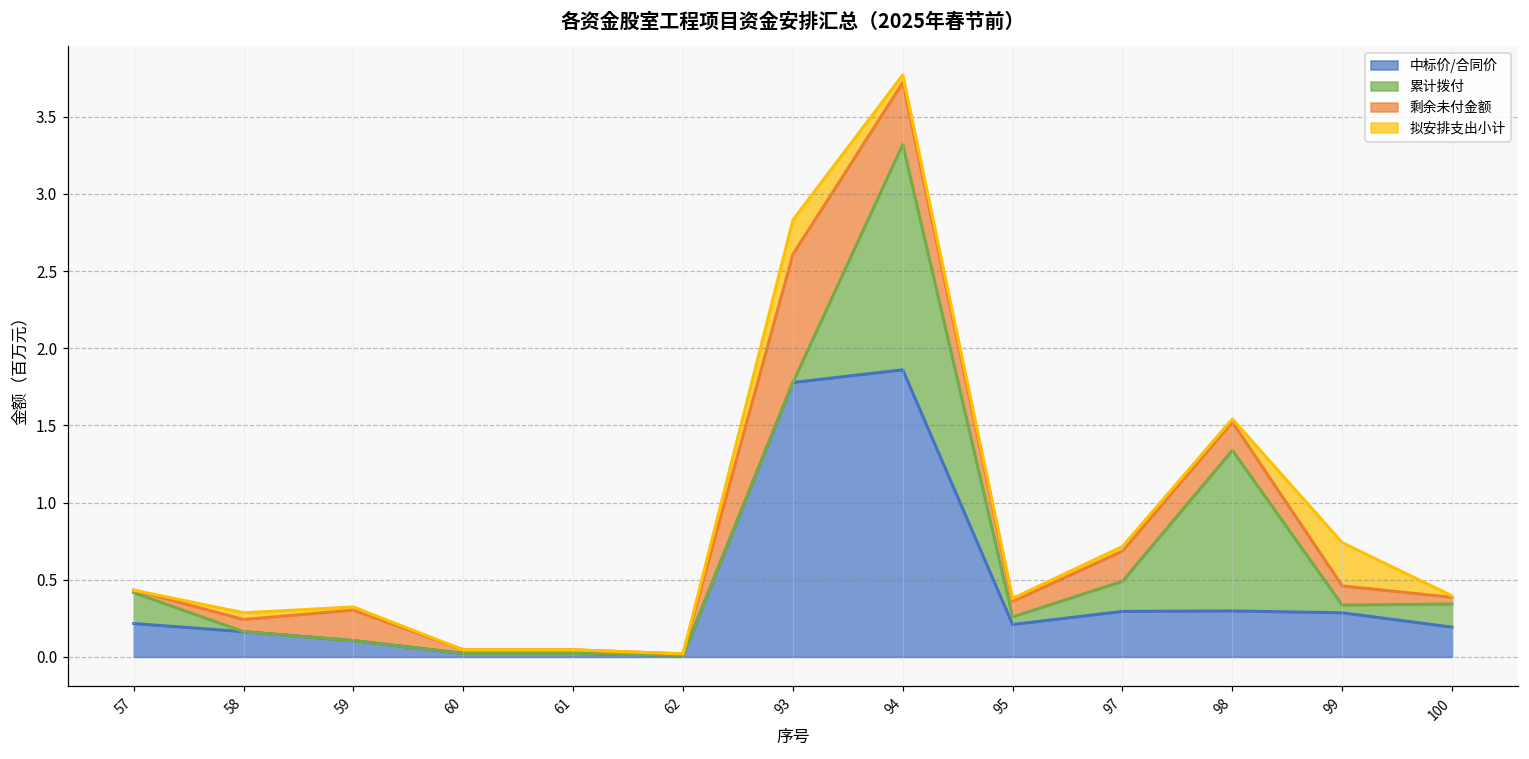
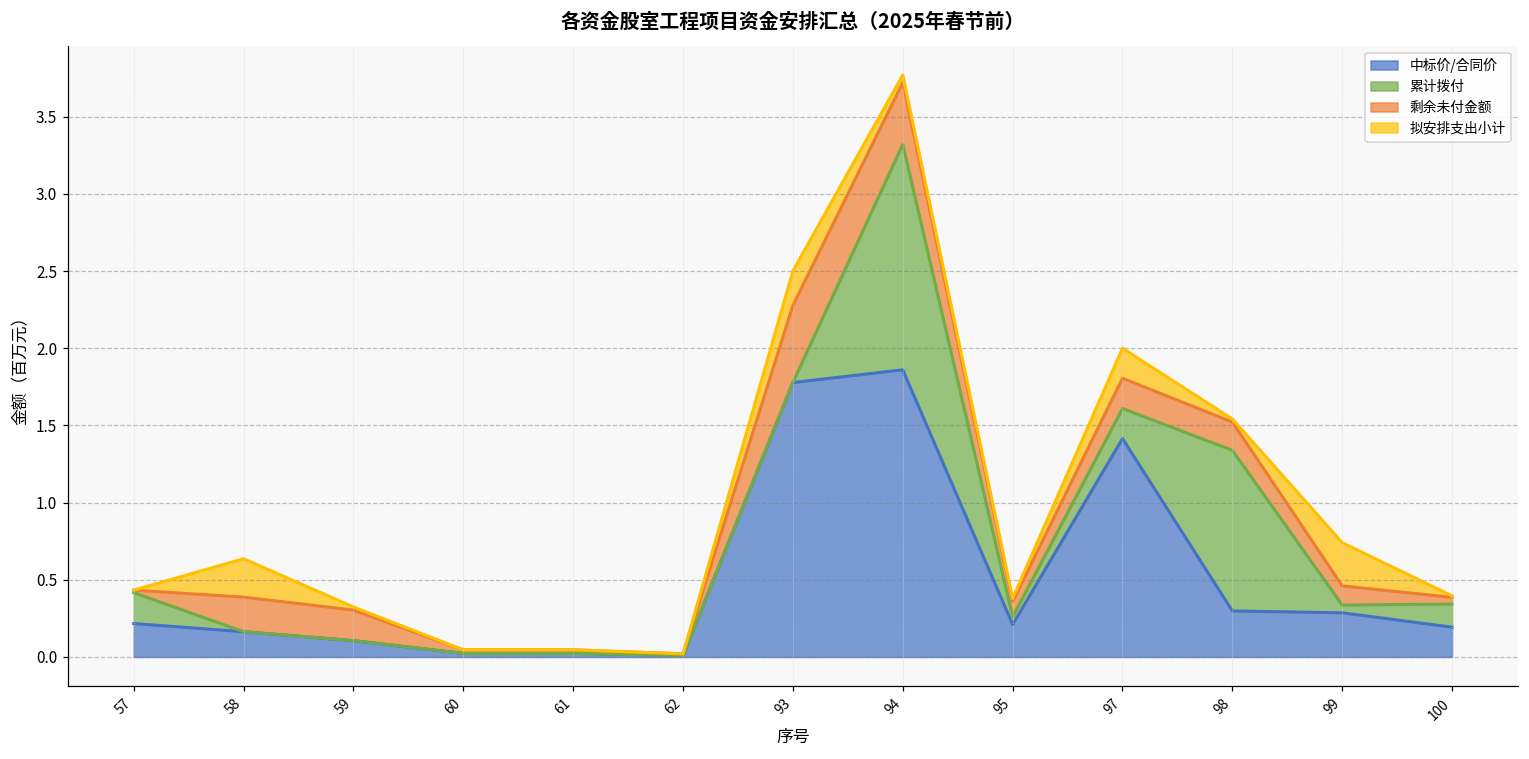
  {
    "中标价/合同价": {
      "57": 0.22,
      "94": 1.86,
      "95": 0.21,
-     "97": 0.30,
+     "97": 1.41,
      "98": 0.30,
      "99": 0.29,
      "100": 0.19
    },
    "累计拨付": {
      "94": 1.46,
      "95": 0.05,
      "97": 0.19,
      "98": 1.04,
      "99": 0.05,
      "100": 0.15
    },
    "剩余未付金额": {
-     "58": 0.08,
+     "58": 0.22,
      "59": 0.20,
-     "93": 0.83,
+     "93": 0.50,
      "94": 0.40,
      "95": 0.10,
      "97": 0.20,
      "98": 0.18,
      "99": 0.12
    },
    "拟安排支出小计": {
-     "58": 0.04,
+     "58": 0.25,
      "59": 0.02,
      "93": 0.22,
      "94": 0.05,
      "95": 0.02,
-     "97": 0.03,
+     "97": 0.19,
      "98": 0.02,
      "99": 0.28
    }
  }
